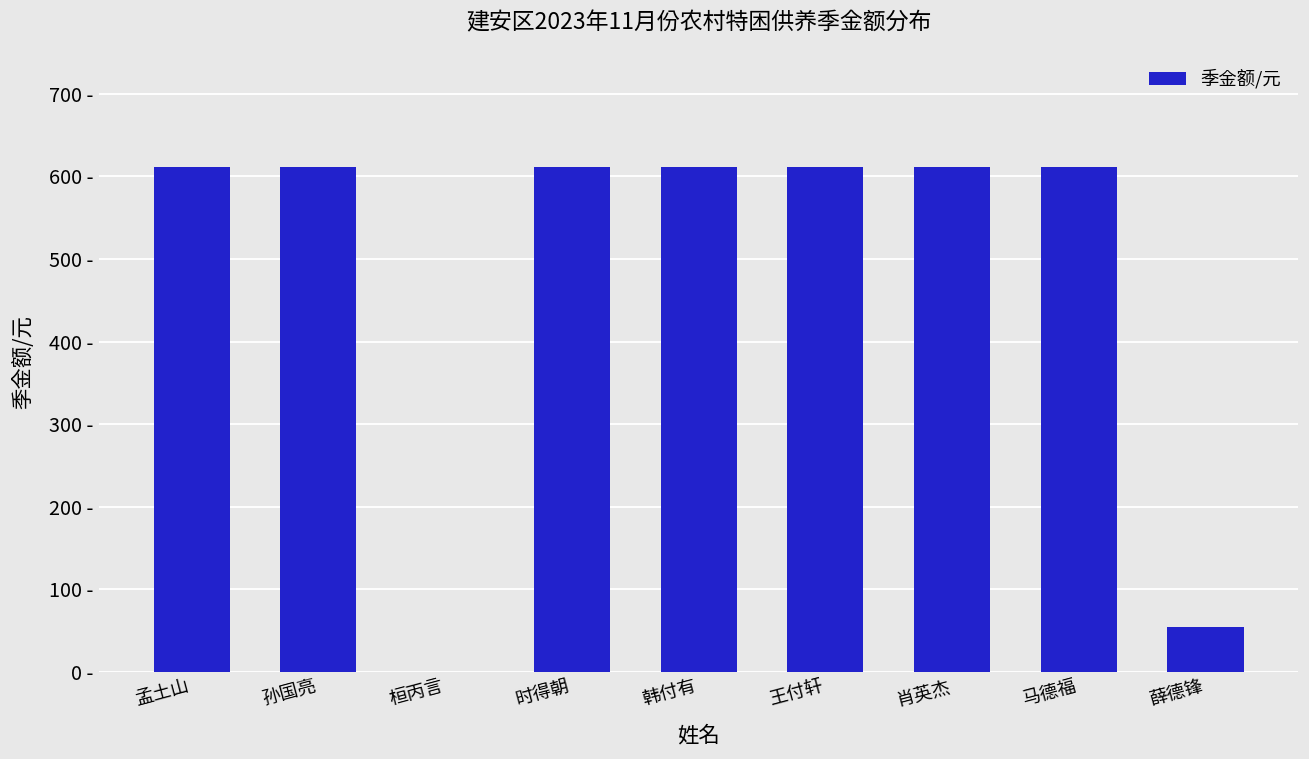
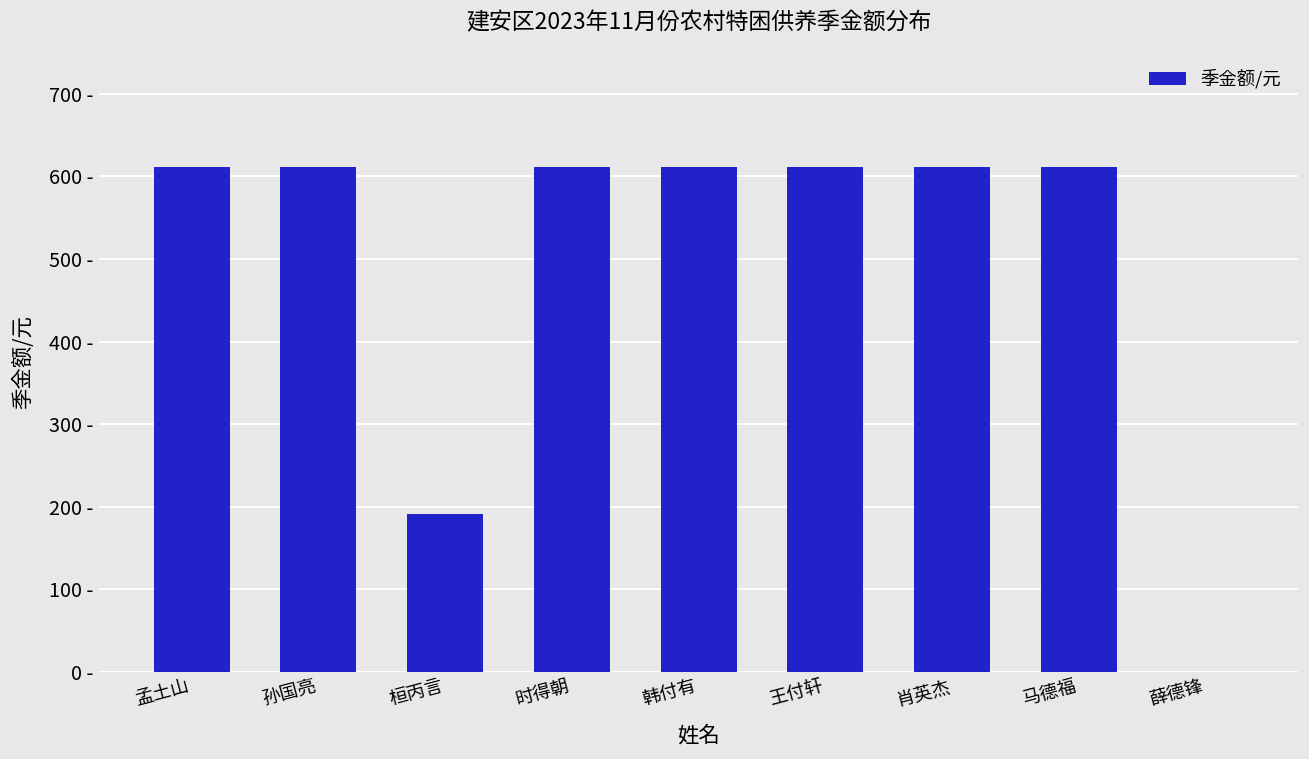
  {
    "孟土山": "610 -",
    "孙国亮": "610 -",
-   "桓丙言": "0 -",
+   "桓丙言": "190 -",
    "时得朝": "610 -",
    "韩付有": "610 -",
    "王付轩": "610 -",
    "肖英杰": "610 -",
    "马德福": "610 -",
-   "薛德锋": "60 -"
+   "薛德锋": "0 -"
  }
